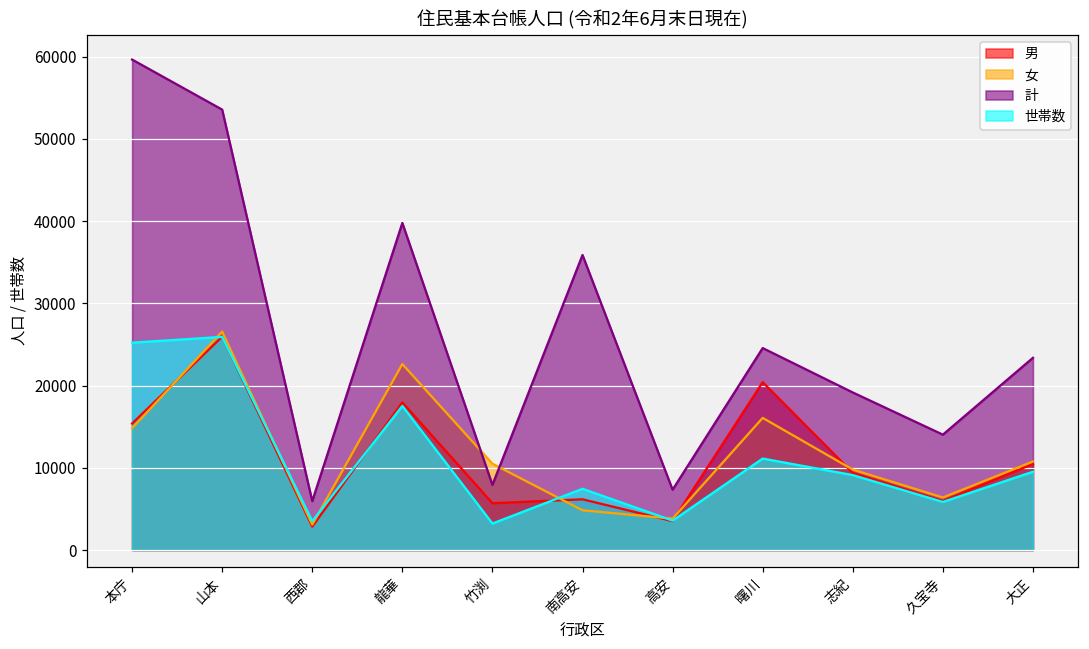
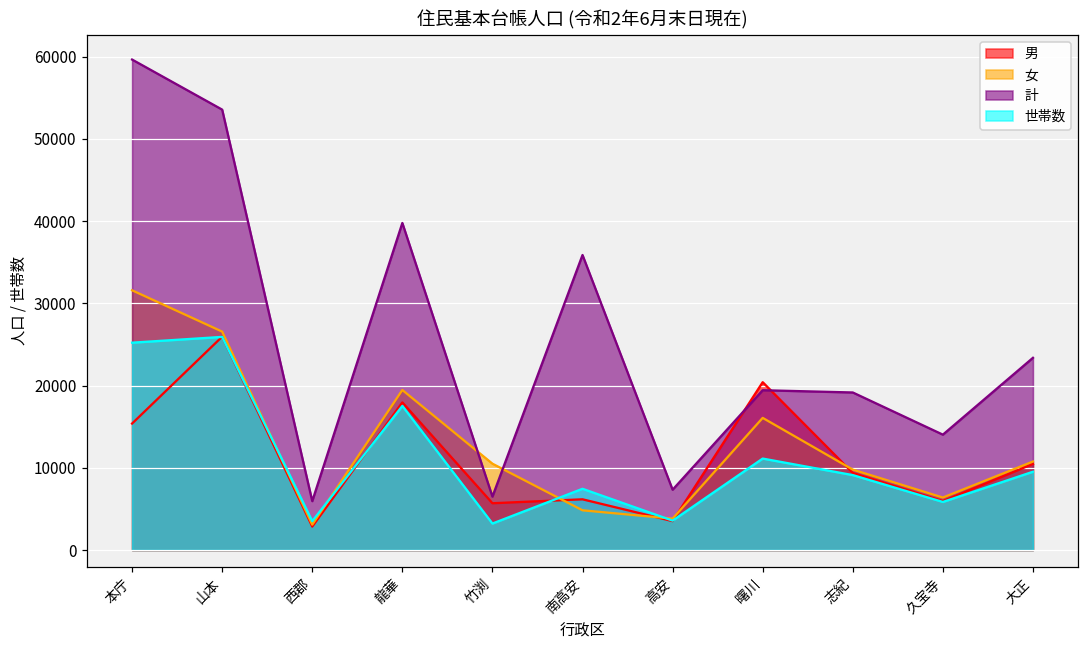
  {
    "男": {
      "本庁": 15000,
      "龍華": 18000,
      "竹渕": 6000,
      "南高安": 6000,
      "曙川": 20000
    },
    "女": {
-     "本庁": 15000,
+     "本庁": 32000,
      "山本": 27000,
-     "龍華": 23000,
+     "龍華": 19000,
      "竹渕": 10000,
      "南高安": 5000,
      "曙川": 16000,
      "志紀": 10000,
      "久宝寺": 6000
    },
    "計": {
      "本庁": 60000,
      "山本": 54000,
      "西郡": 6000,
      "龍華": 40000,
-     "竹渕": 8000,
+     "竹渕": 7000,
      "南高安": 36000,
      "高安": 7000,
-     "曙川": 25000,
+     "曙川": 19000,
      "志紀": 19000,
      "久宝寺": 14000,
      "大正": 23000
    },
    "世帯数": {
      "本庁": 25000,
      "西郡": 4000,
      "龍華": 18000,
      "竹渕": 3000,
      "南高安": 7000,
      "曙川": 11000,
      "大正": 10000
    }
  }
